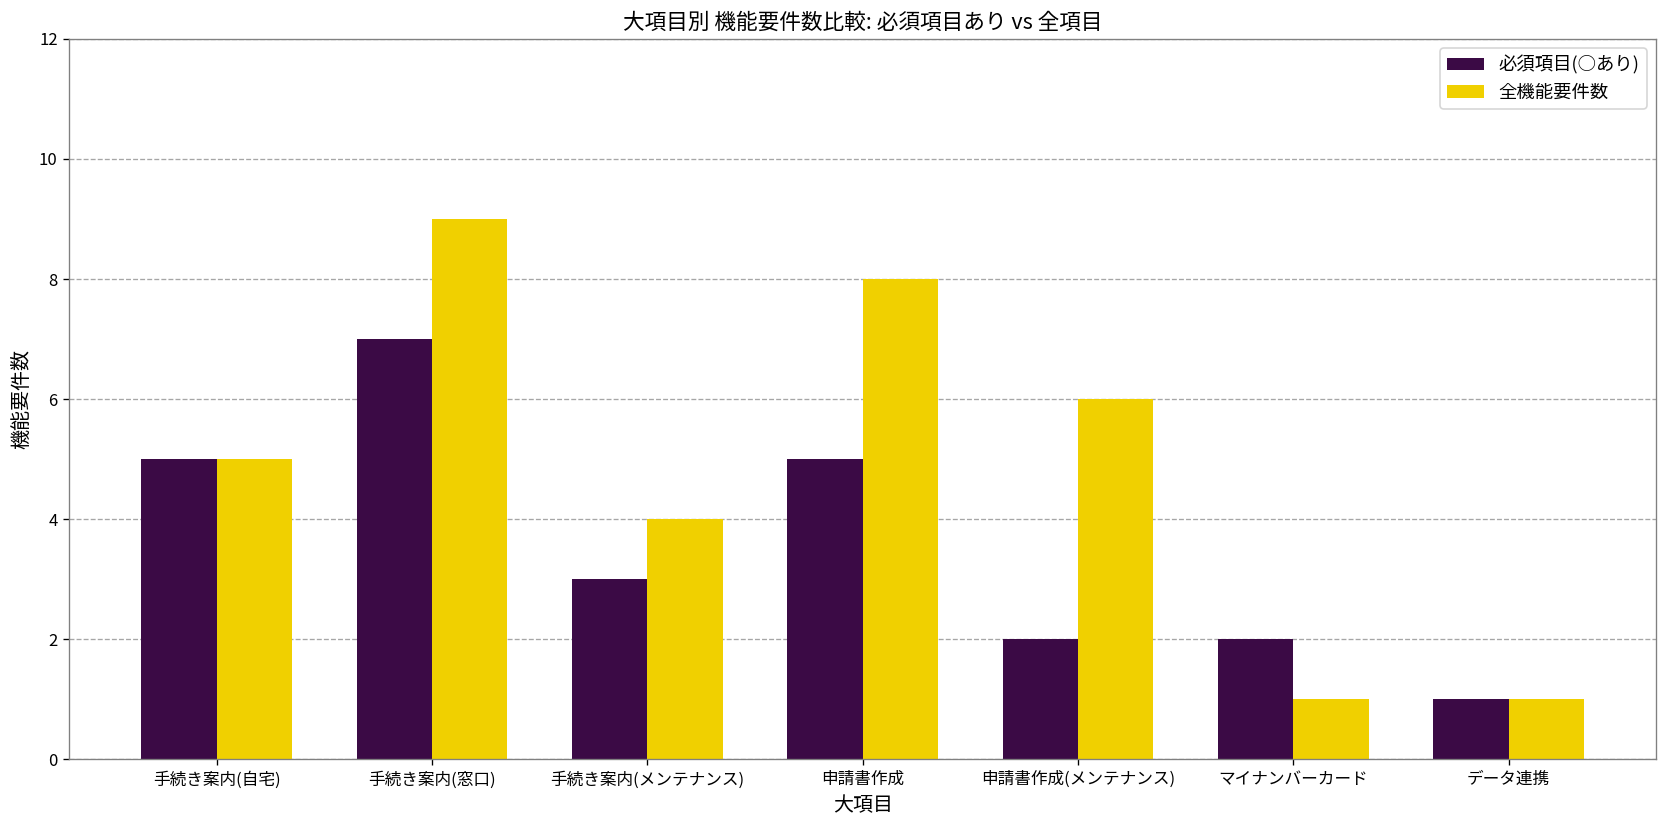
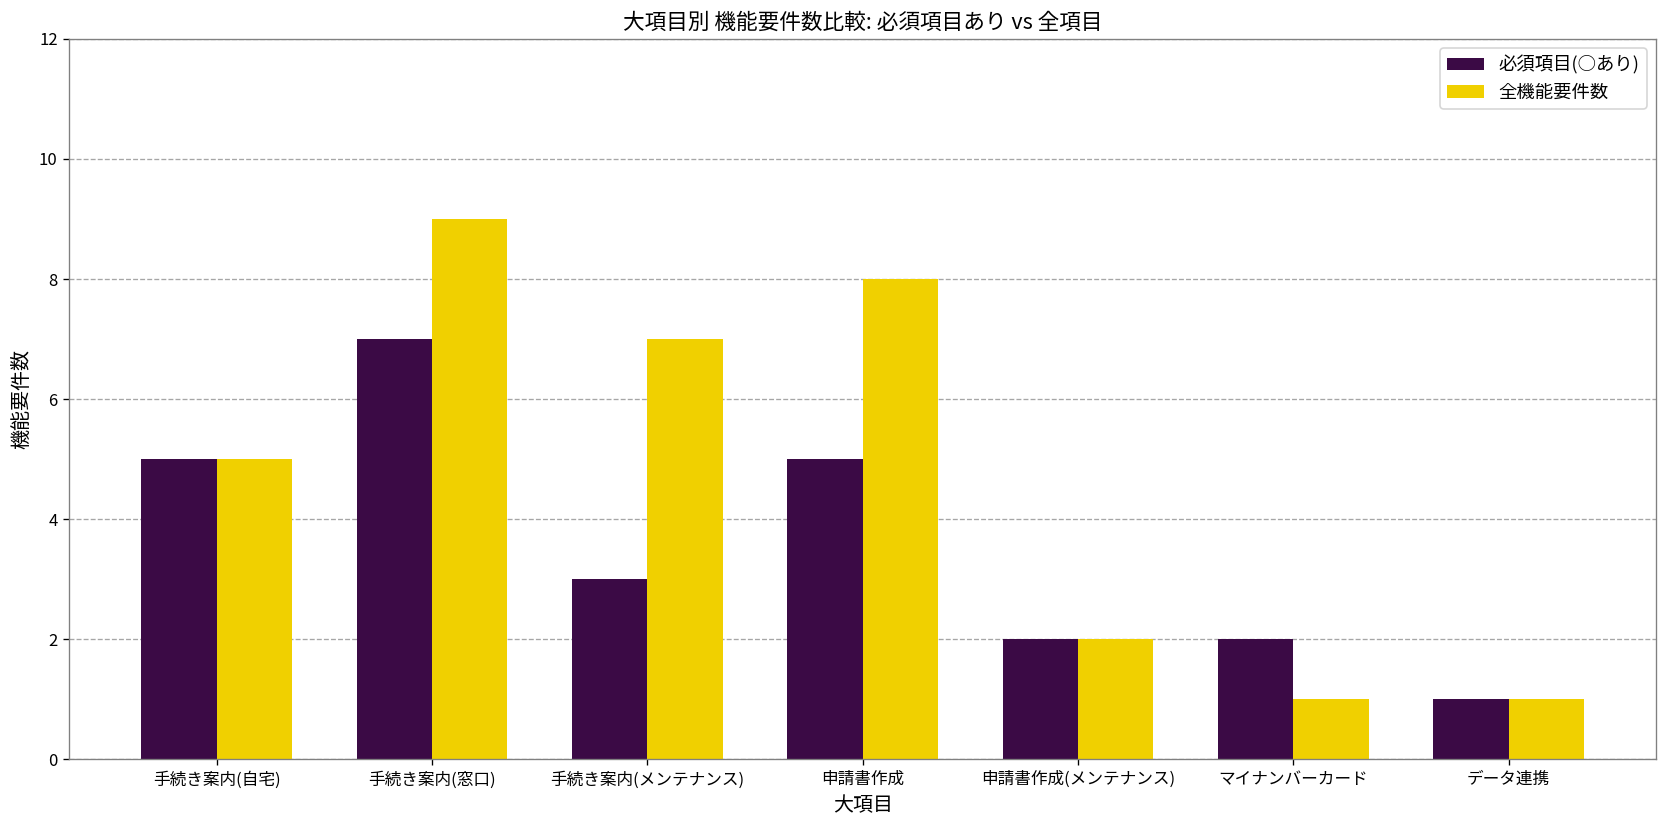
  {
    "必須項目(○あり)": {
      "手続き案内(自宅)": 5,
      "手続き案内(窓口)": 7,
      "手続き案内(メンテナンス)": 3,
      "申請書作成": 5,
      "申請書作成(メンテナンス)": 2,
      "マイナンバーカード": 2,
      "データ連携": 1
    },
    "全機能要件数": {
      "手続き案内(自宅)": 5,
      "手続き案内(窓口)": 9,
-     "手続き案内(メンテナンス)": 4,
+     "手続き案内(メンテナンス)": 7,
      "申請書作成": 8,
-     "申請書作成(メンテナンス)": 6,
+     "申請書作成(メンテナンス)": 2,
      "マイナンバーカード": 1,
      "データ連携": 1
    }
  }
